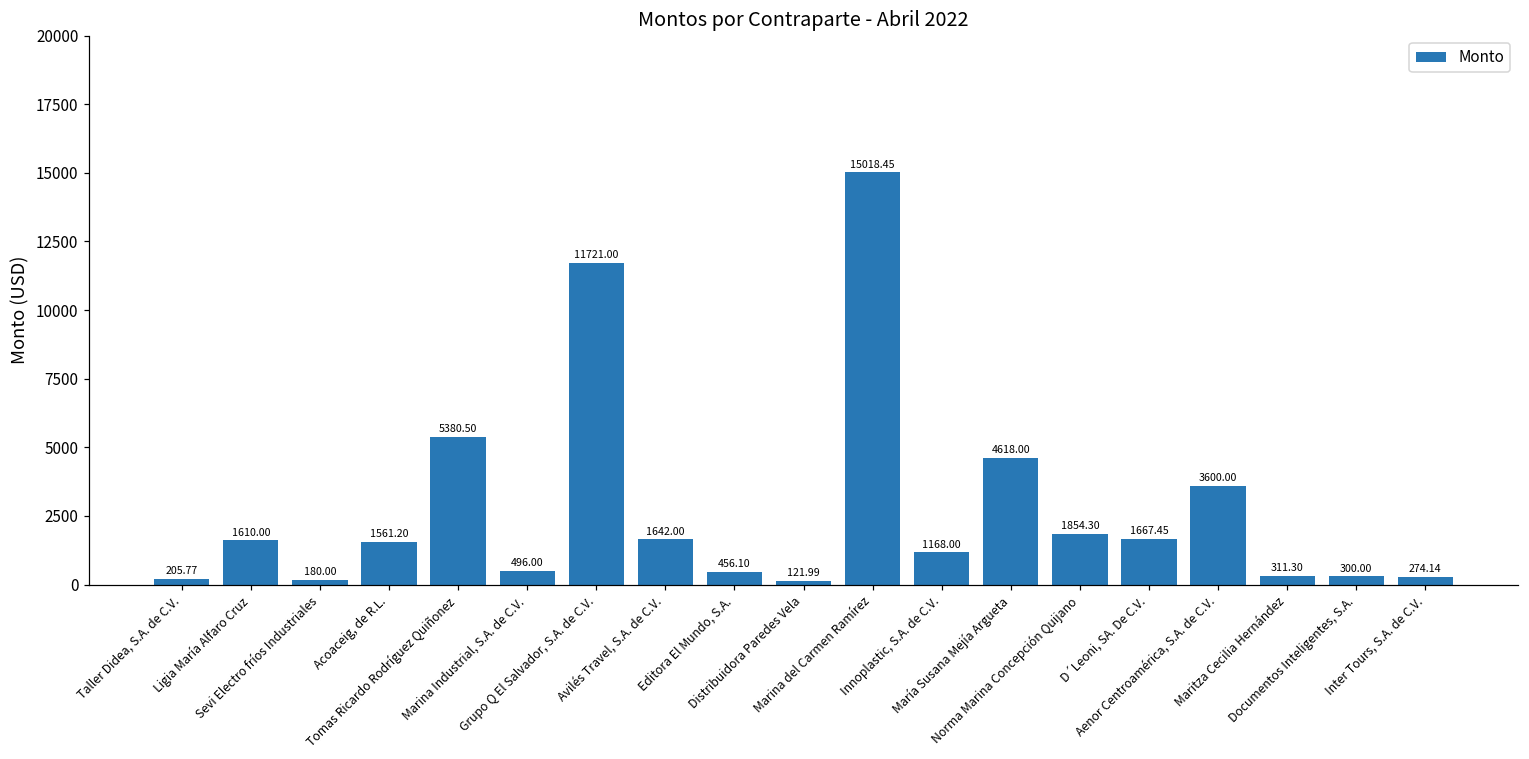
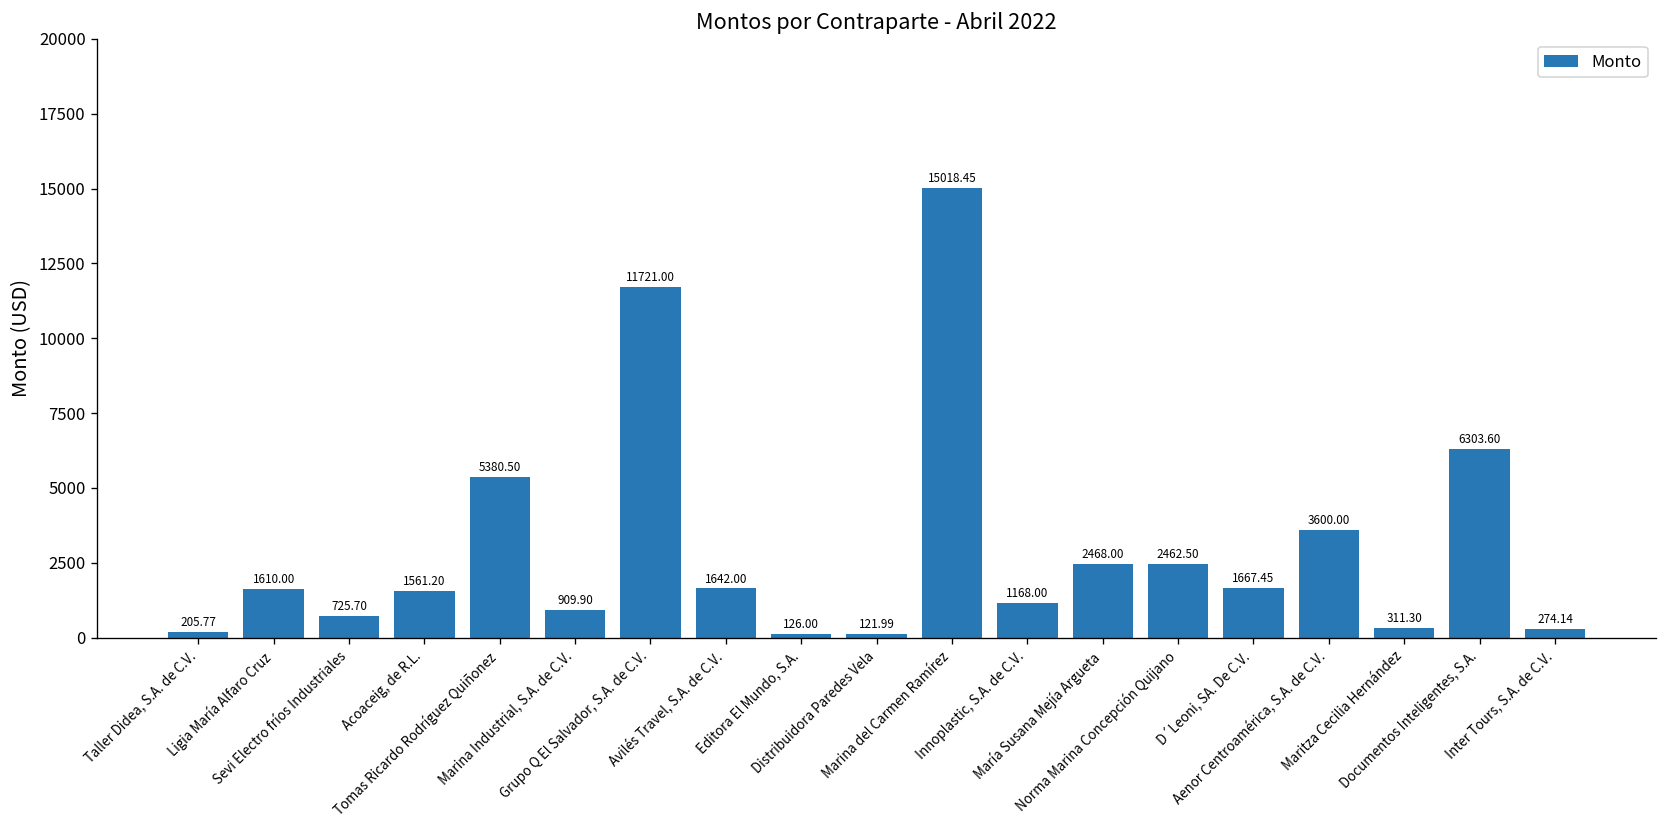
  {
    "Taller Didea, S.A. de C.V.": 205.77,
    "Ligia María Alfaro Cruz": 1610.00,
-   "Sevi Electro fríos Industriales": 180.00,
+   "Sevi Electro fríos Industriales": 725.70,
    "Acoaceig, de R.L.": 1561.20,
    "Tomas Ricardo Rodríguez Quiñonez": 5380.50,
-   "Marina Industrial, S.A. de C.V.": 496.00,
+   "Marina Industrial, S.A. de C.V.": 909.90,
    "Grupo Q El Salvador, S.A. de C.V.": 11721.00,
    "Avilés Travel, S.A. de C.V.": 1642.00,
-   "Editora El Mundo, S.A.": 456.10,
+   "Editora El Mundo, S.A.": 126.00,
    "Distribuidora Paredes Vela": 121.99,
    "Marina del Carmen Ramírez": 15018.45,
    "Innoplastic, S.A. de C.V.": 1168.00,
-   "María Susana Mejía Argueta": 4618.00,
-   "Norma Marina Concepción Quijano": 1854.30,
+   "María Susana Mejía Argueta": 2468.00,
+   "Norma Marina Concepción Quijano": 2462.50,
    "D´Leoni, SA. De C.V.": 1667.45,
    "Aenor Centroamérica, S.A. de C.V.": 3600.00,
    "Maritza Cecilia Hernández": 311.30,
-   "Documentos Inteligentes, S.A.": 300.00,
+   "Documentos Inteligentes, S.A.": 6303.60,
    "Inter Tours, S.A. de C.V.": 274.14
  }
